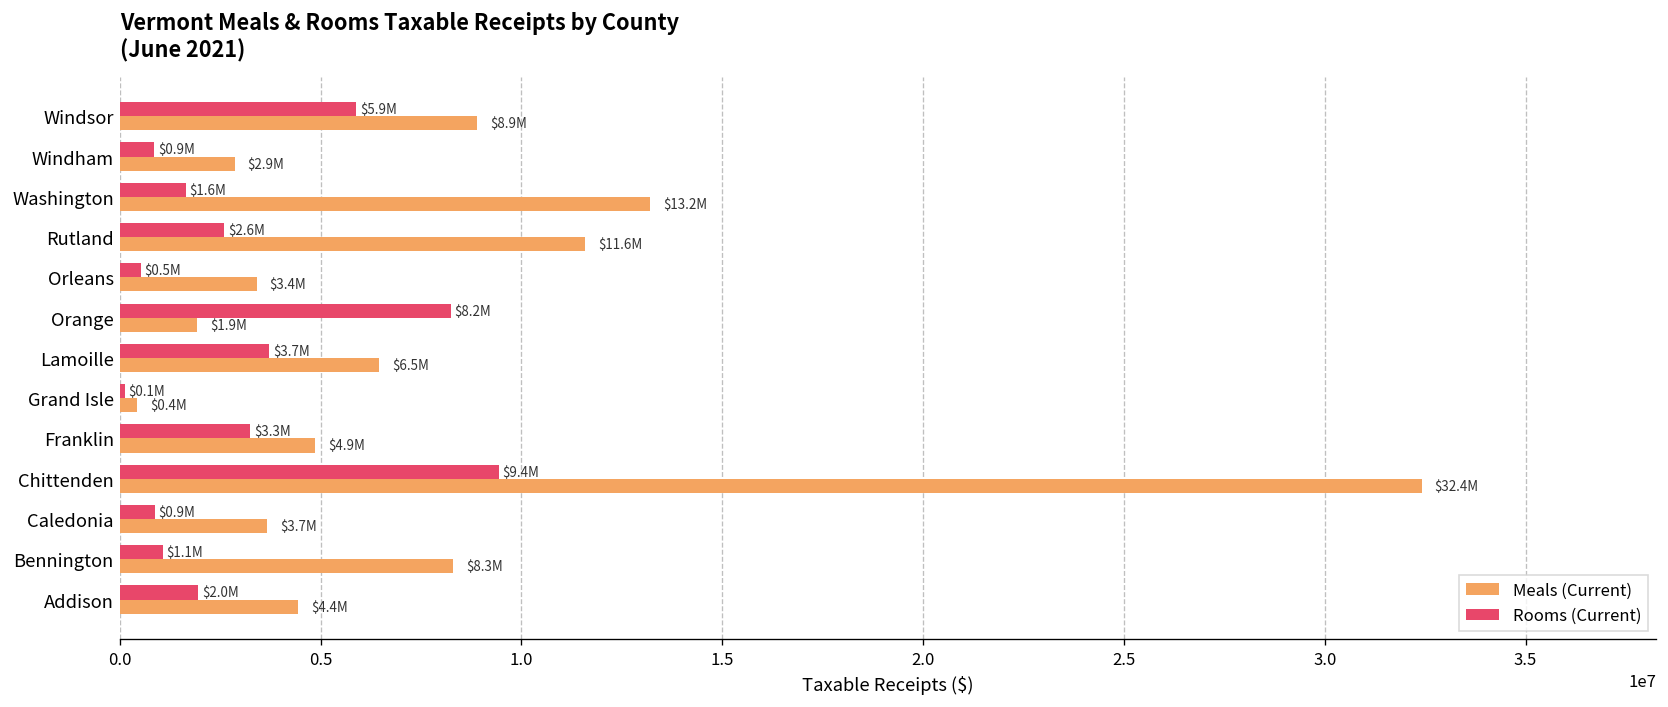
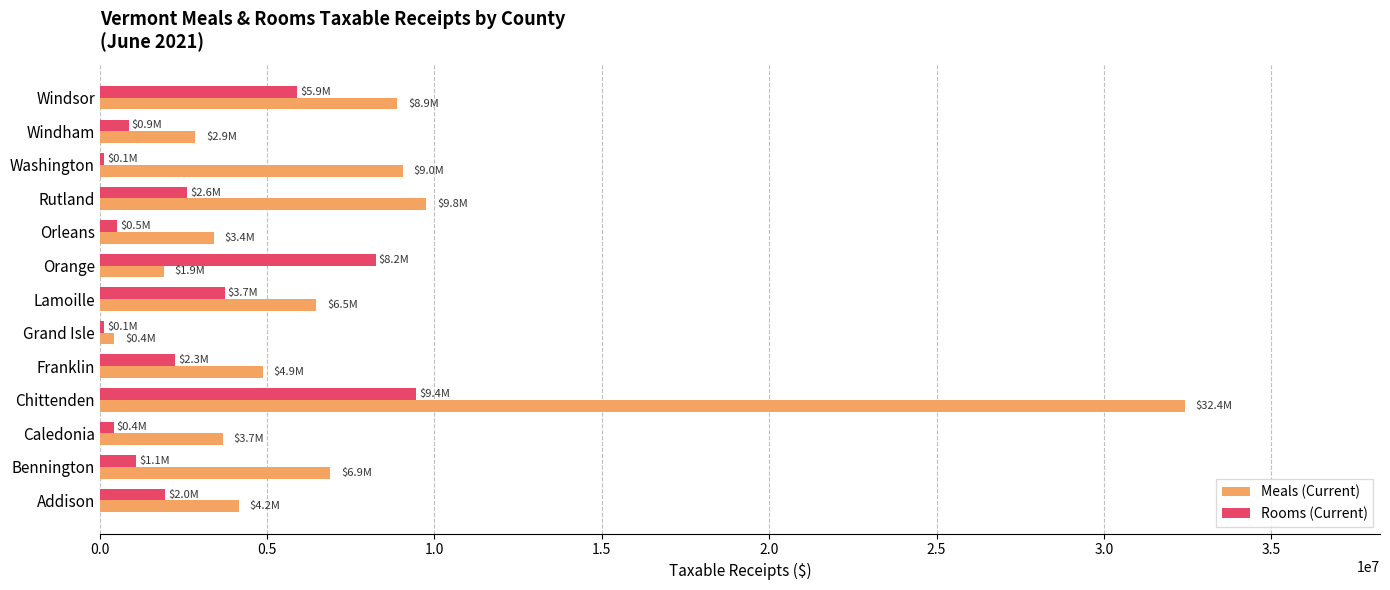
  {
    "Meals (Current)": {
      "Windsor": "$8.9M",
      "Windham": "$2.9M",
-     "Washington": "$13.2M",
-     "Rutland": "$11.6M",
+     "Washington": "$9.0M",
+     "Rutland": "$9.8M",
      "Orleans": "$3.4M",
      "Orange": "$1.9M",
      "Lamoille": "$6.5M",
      "Grand Isle": "$0.4M",
      "Franklin": "$4.9M",
      "Chittenden": "$32.4M",
      "Caledonia": "$3.7M",
-     "Bennington": "$8.3M",
-     "Addison": "$4.4M"
+     "Bennington": "$6.9M",
+     "Addison": "$4.2M"
    },
    "Rooms (Current)": {
      "Windsor": "$5.9M",
      "Windham": "$0.9M",
-     "Washington": "$1.6M",
+     "Washington": "$0.1M",
      "Rutland": "$2.6M",
      "Orleans": "$0.5M",
      "Orange": "$8.2M",
      "Lamoille": "$3.7M",
      "Grand Isle": "$0.1M",
-     "Franklin": "$3.3M",
+     "Franklin": "$2.3M",
      "Chittenden": "$9.4M",
-     "Caledonia": "$0.9M",
+     "Caledonia": "$0.4M",
      "Bennington": "$1.1M",
      "Addison": "$2.0M"
    }
  }
